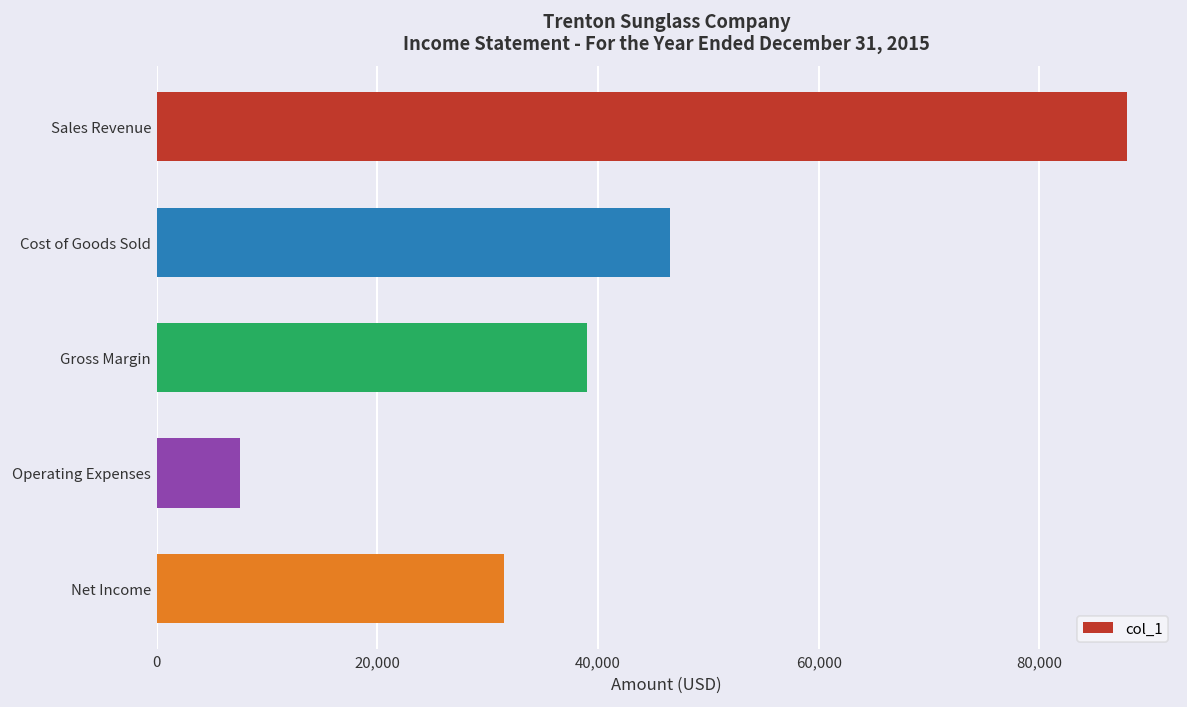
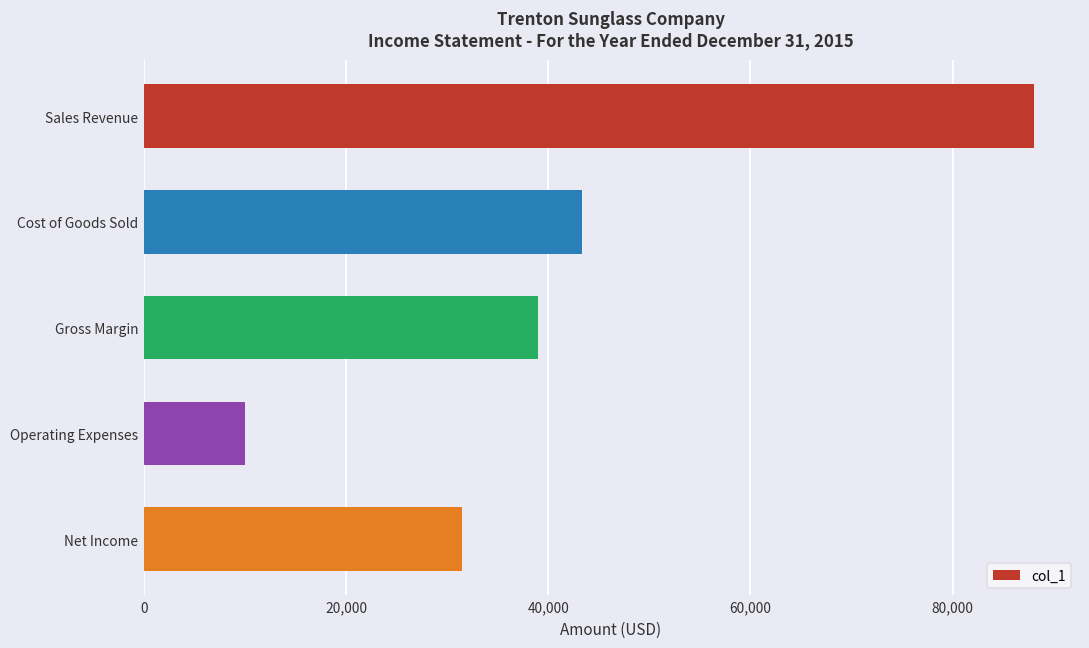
  {
    "Sales Revenue": "88,000",
-   "Cost of Goods Sold": "47,000",
+   "Cost of Goods Sold": "43,000",
    "Gross Margin": "39,000",
-   "Operating Expenses": "8,000",
+   "Operating Expenses": "10,000",
    "Net Income": "31,000"
  }
